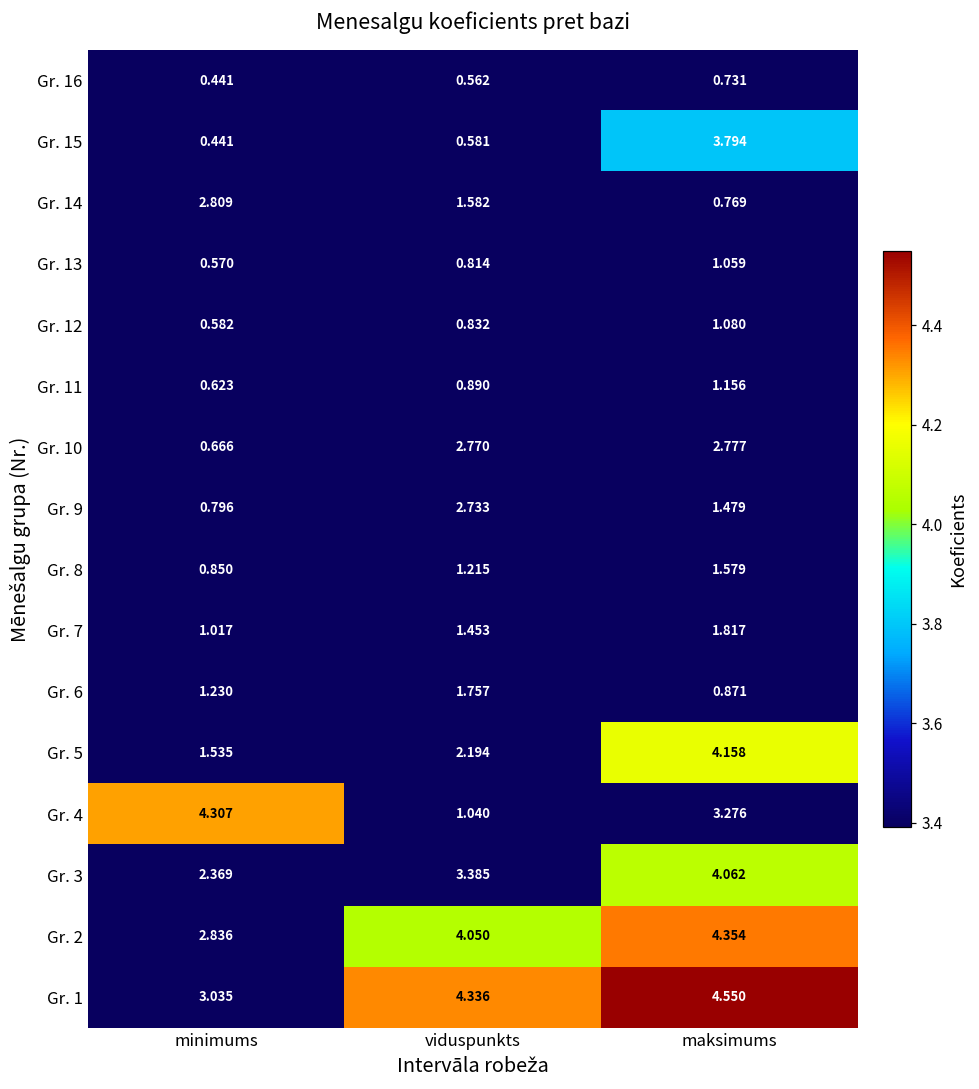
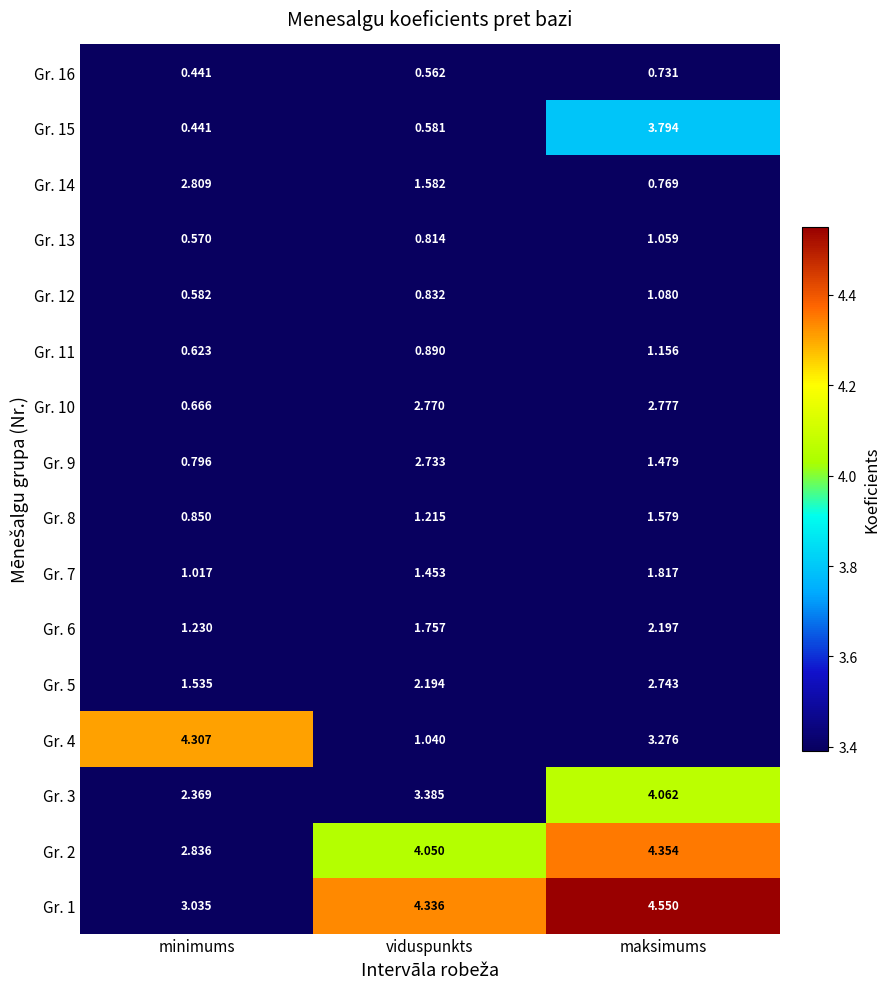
  {
    "Gr. 16": {
      "minimums": 0.441,
      "viduspunkts": 0.562,
      "maksimums": 0.731
    },
    "Gr. 15": {
      "minimums": 0.441,
      "viduspunkts": 0.581,
      "maksimums": 3.794
    },
    "Gr. 14": {
      "minimums": 2.809,
      "viduspunkts": 1.582,
      "maksimums": 0.769
    },
    "Gr. 13": {
      "minimums": 0.570,
      "viduspunkts": 0.814,
      "maksimums": 1.059
    },
    "Gr. 12": {
      "minimums": 0.582,
      "viduspunkts": 0.832,
      "maksimums": 1.080
    },
    "Gr. 11": {
      "minimums": 0.623,
      "viduspunkts": 0.890,
      "maksimums": 1.156
    },
    "Gr. 10": {
      "minimums": 0.666,
      "viduspunkts": 2.770,
      "maksimums": 2.777
    },
    "Gr. 9": {
      "minimums": 0.796,
      "viduspunkts": 2.733,
      "maksimums": 1.479
    },
    "Gr. 8": {
      "minimums": 0.850,
      "viduspunkts": 1.215,
      "maksimums": 1.579
    },
    "Gr. 7": {
      "minimums": 1.017,
      "viduspunkts": 1.453,
      "maksimums": 1.817
    },
    "Gr. 6": {
      "minimums": 1.230,
      "viduspunkts": 1.757,
-     "maksimums": 0.871
+     "maksimums": 2.197
    },
    "Gr. 5": {
      "minimums": 1.535,
      "viduspunkts": 2.194,
-     "maksimums": 4.158
+     "maksimums": 2.743
    },
    "Gr. 4": {
      "minimums": 4.307,
      "viduspunkts": 1.040,
      "maksimums": 3.276
    },
    "Gr. 3": {
      "minimums": 2.369,
      "viduspunkts": 3.385,
      "maksimums": 4.062
    },
    "Gr. 2": {
      "minimums": 2.836,
      "viduspunkts": 4.050,
      "maksimums": 4.354
    },
    "Gr. 1": {
      "minimums": 3.035,
      "viduspunkts": 4.336,
      "maksimums": 4.550
    }
  }
